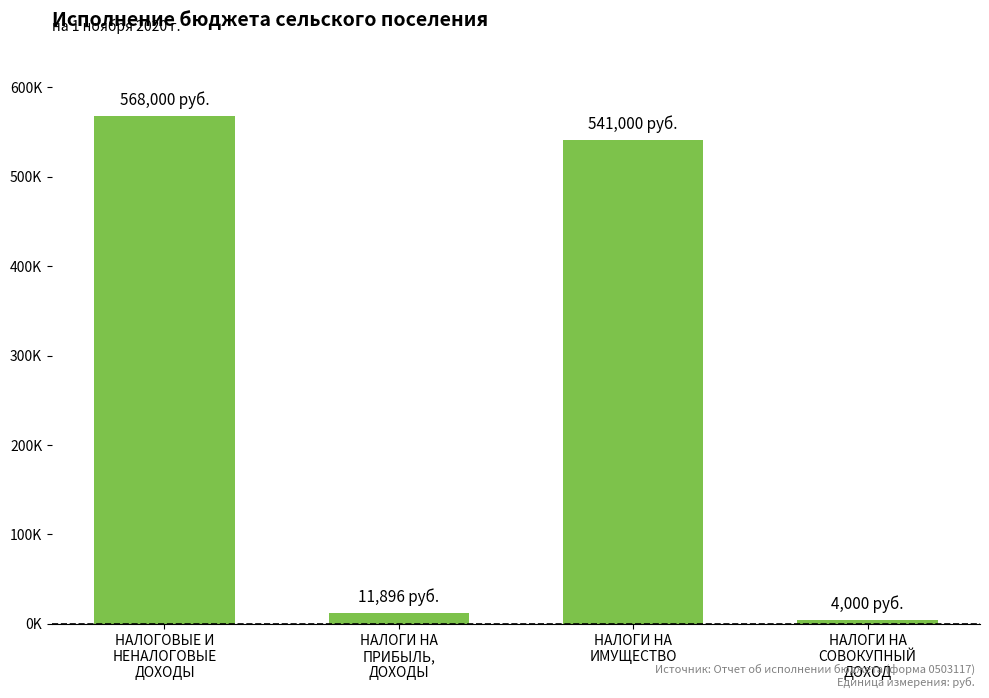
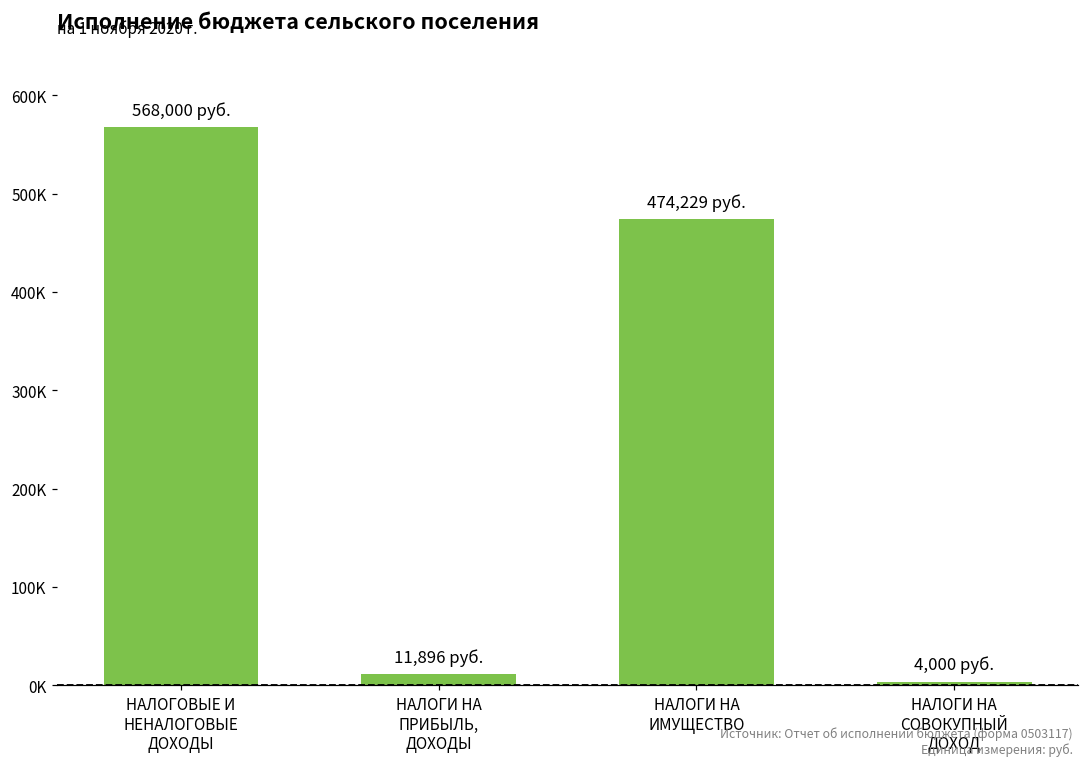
  {
    "НАЛОГОВЫЕ И НЕНАЛОГОВЫЕ ДОХОДЫ": "568,000",
    "НАЛОГИ НА ПРИБЫЛЬ, ДОХОДЫ": "11,896",
-   "НАЛОГИ НА ИМУЩЕСТВО": "541,000",
+   "НАЛОГИ НА ИМУЩЕСТВО": "474,229",
    "НАЛОГИ НА СОВОКУПНЫЙ ДОХОД": "4,000"
  }
